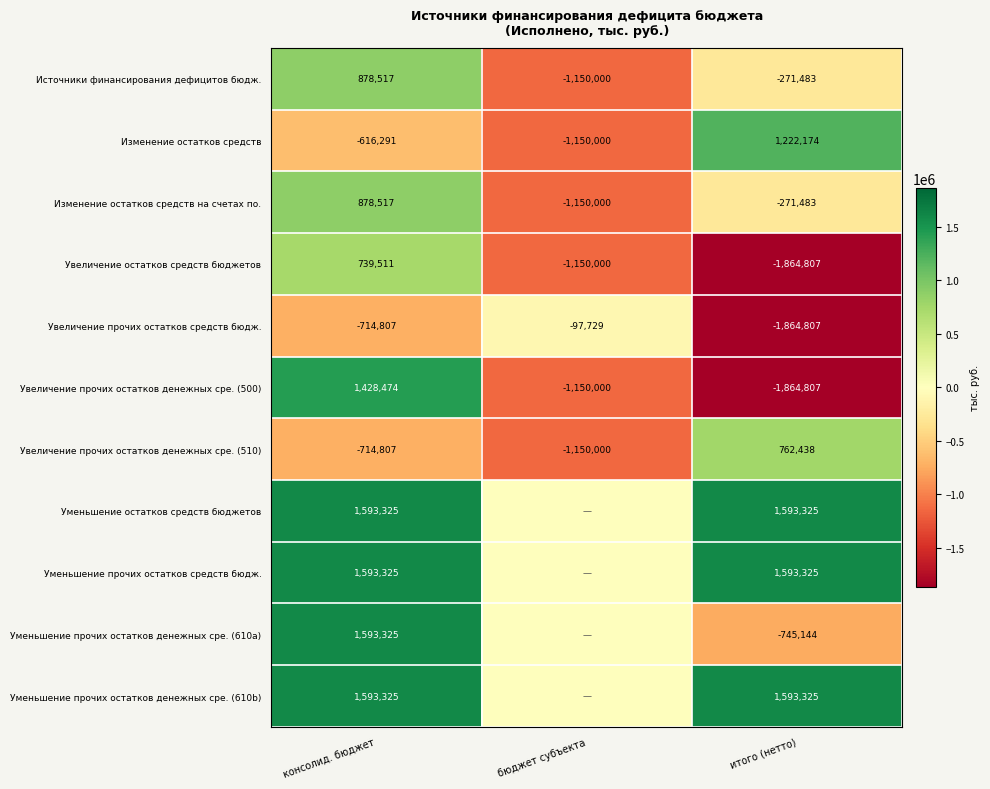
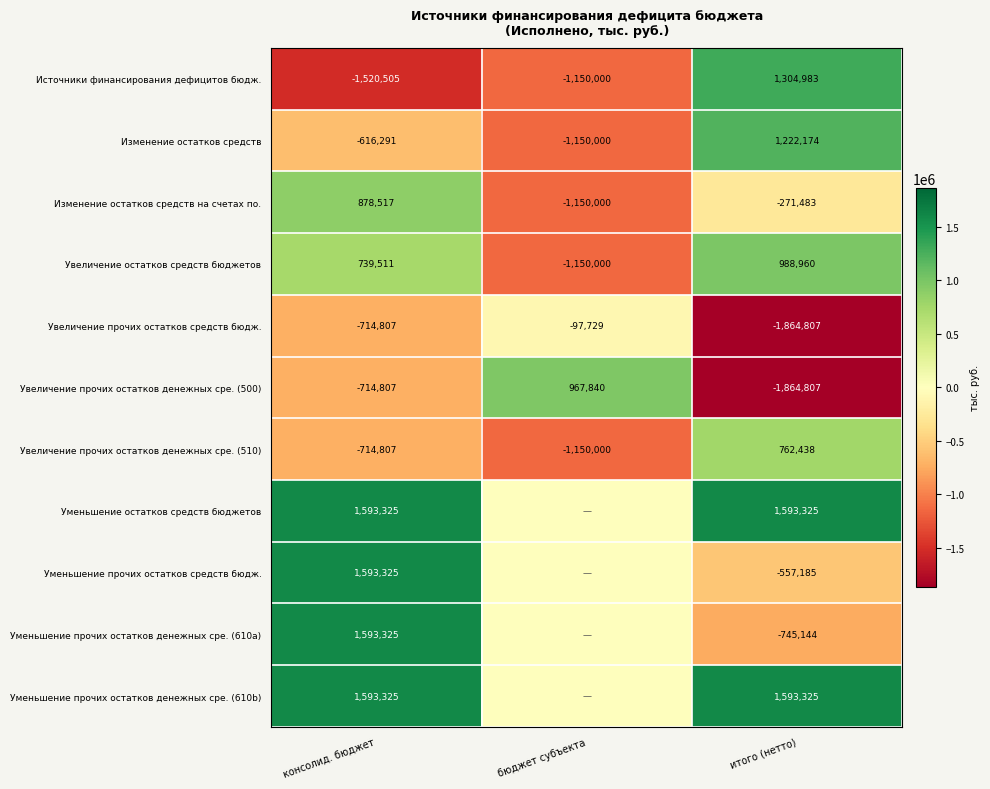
  {
    "Источники финансирования дефицитов бюдж.": {
-     "консолид. бюджет": "878,517",
+     "консолид. бюджет": "-1,520,505",
      "бюджет субъекта": "-1,150,000",
-     "итого (нетто)": "-271,483"
+     "итого (нетто)": "1,304,983"
    },
    "Изменение остатков средств": {
      "консолид. бюджет": "-616,291",
      "бюджет субъекта": "-1,150,000",
      "итого (нетто)": "1,222,174"
    },
    "Изменение остатков средств на счетах по.": {
      "консолид. бюджет": "878,517",
      "бюджет субъекта": "-1,150,000",
      "итого (нетто)": "-271,483"
    },
    "Увеличение остатков средств бюджетов": {
      "консолид. бюджет": "739,511",
      "бюджет субъекта": "-1,150,000",
-     "итого (нетто)": "-1,864,807"
+     "итого (нетто)": "988,960"
    },
    "Увеличение прочих остатков средств бюдж.": {
      "консолид. бюджет": "-714,807",
      "бюджет субъекта": "-97,729",
      "итого (нетто)": "-1,864,807"
    },
    "Увеличение прочих остатков денежных сре. (500)": {
-     "консолид. бюджет": "1,428,474",
-     "бюджет субъекта": "-1,150,000",
+     "консолид. бюджет": "-714,807",
+     "бюджет субъекта": "967,840",
      "итого (нетто)": "-1,864,807"
    },
    "Увеличение прочих остатков денежных сре. (510)": {
      "консолид. бюджет": "-714,807",
      "бюджет субъекта": "-1,150,000",
      "итого (нетто)": "762,438"
    },
    "Уменьшение остатков средств бюджетов": {
      "консолид. бюджет": "1,593,325",
      "итого (нетто)": "1,593,325"
    },
    "Уменьшение прочих остатков средств бюдж.": {
      "консолид. бюджет": "1,593,325",
-     "итого (нетто)": "1,593,325"
+     "итого (нетто)": "-557,185"
    },
    "Уменьшение прочих остатков денежных сре. (610a)": {
      "консолид. бюджет": "1,593,325",
      "итого (нетто)": "-745,144"
    },
    "Уменьшение прочих остатков денежных сре. (610b)": {
      "консолид. бюджет": "1,593,325",
      "итого (нетто)": "1,593,325"
    }
  }
